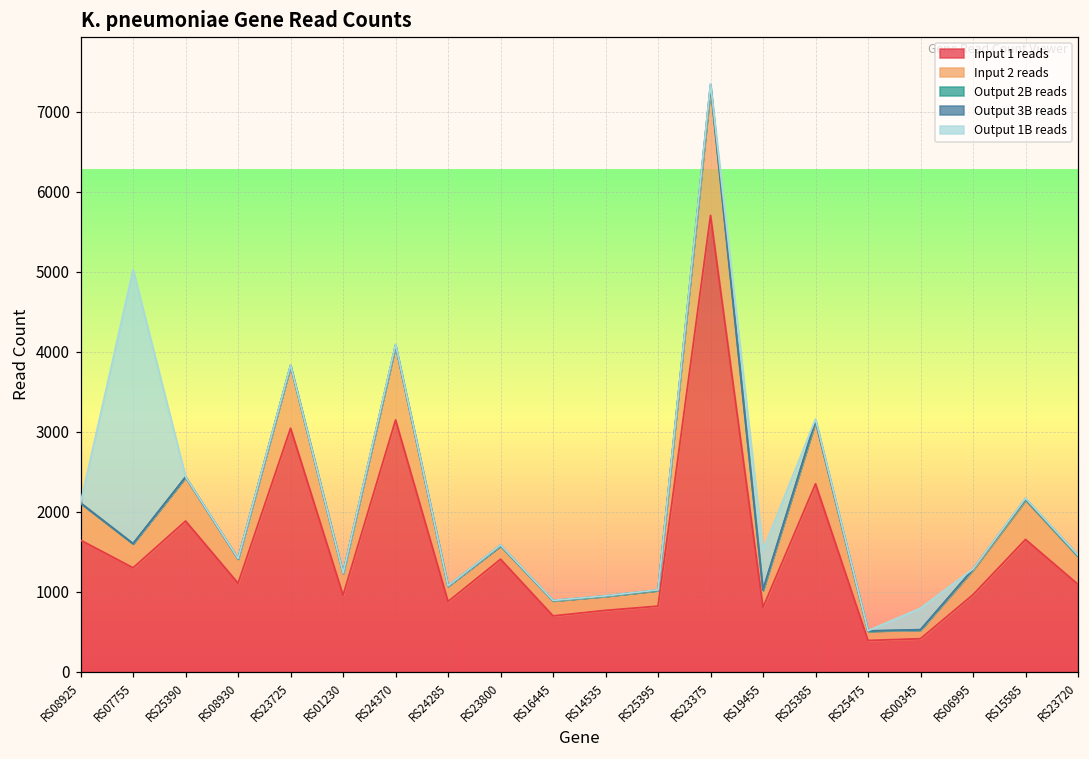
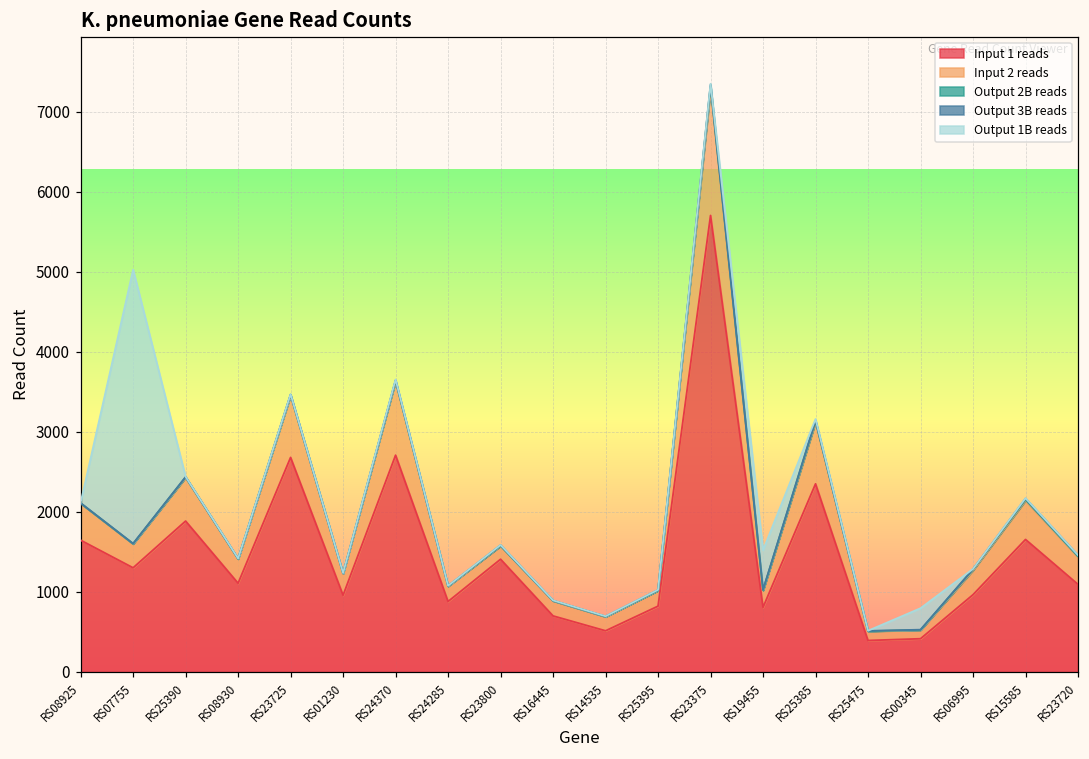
  {
    "Input 1 reads": {
      "RS08925": 1600,
      "RS07755": 1300,
      "RS25390": 1900,
      "RS08930": 1100,
-     "RS23725": 3000,
+     "RS23725": 2700,
      "RS01230": 1000,
-     "RS24370": 3100,
+     "RS24370": 2700,
      "RS24285": 900,
      "RS23800": 1400,
      "RS16445": 700,
-     "RS14535": 800,
+     "RS14535": 500,
      "RS25395": 800,
      "RS23375": 5700,
      "RS19455": 800,
      "RS25385": 2400,
      "RS25475": 400,
      "RS00345": 400,
      "RS06995": 1000,
      "RS15585": 1700,
      "RS23720": 1100
    },
    "Input 2 reads": {
      "RS23375": 1600
    },
    "Output 1B reads": {
      "RS07755": 3400,
      "RS19455": 500,
      "RS00345": 300
    }
  }
